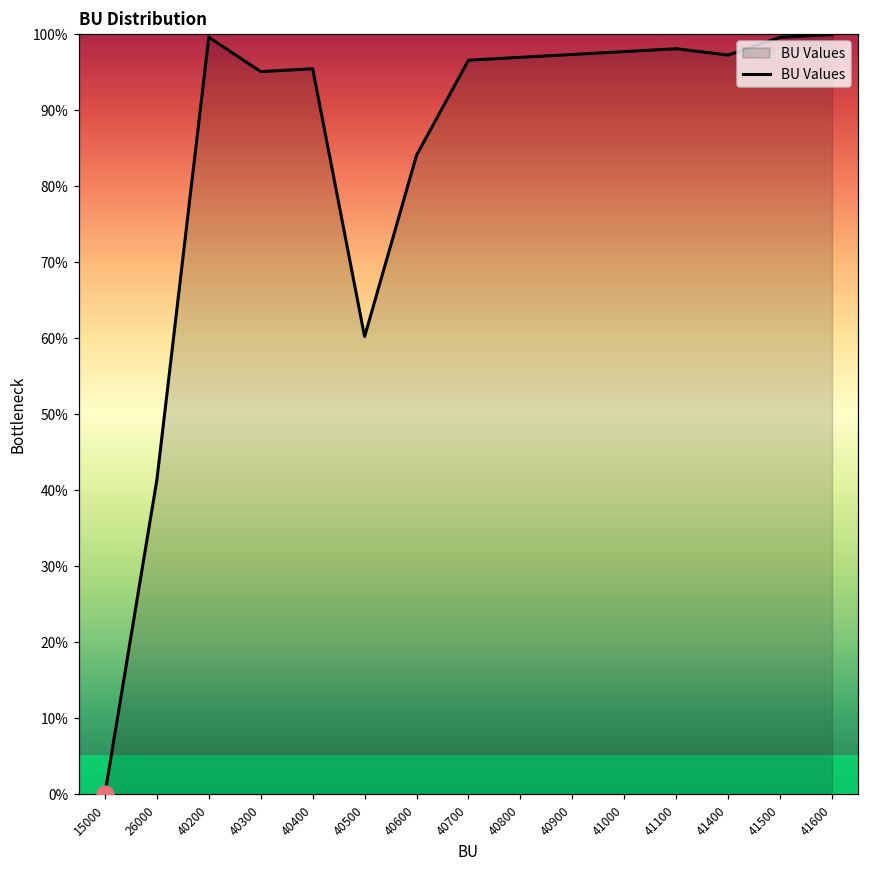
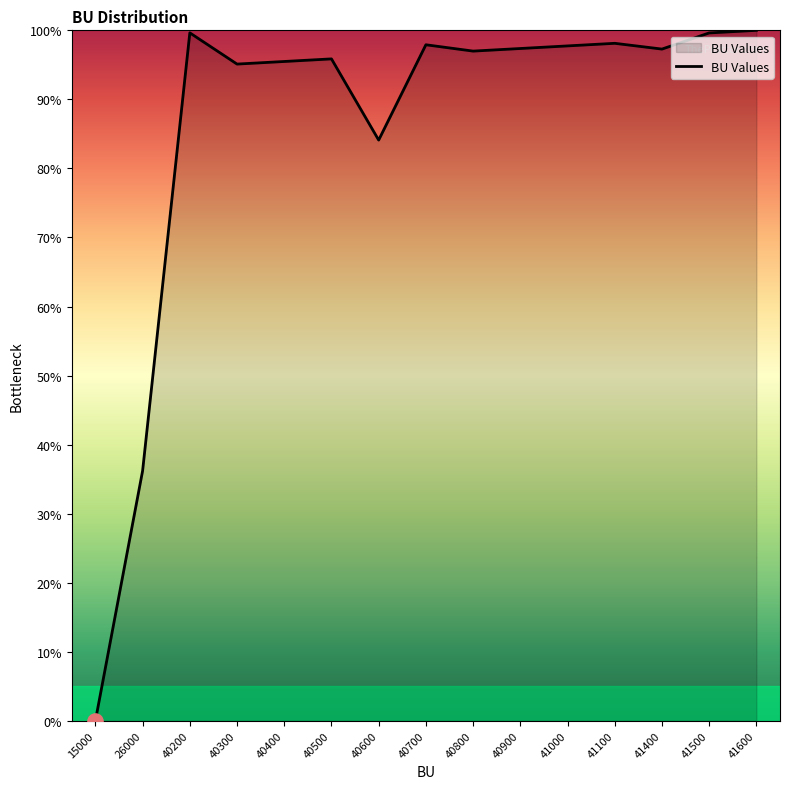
  {
    "BU Values": {
-     "26000": "41%",
+     "26000": "36%",
      "40200": "100%",
      "40300": "95%",
      "40400": "95%",
-     "40500": "60%",
+     "40500": "96%",
      "40600": "84%",
-     "40700": "97%",
+     "40700": "98%",
      "40800": "97%",
      "40900": "97%",
      "41000": "98%",
      "41100": "98%",
      "41400": "97%",
      "41500": "100%",
      "41600": "100%"
    }
  }
